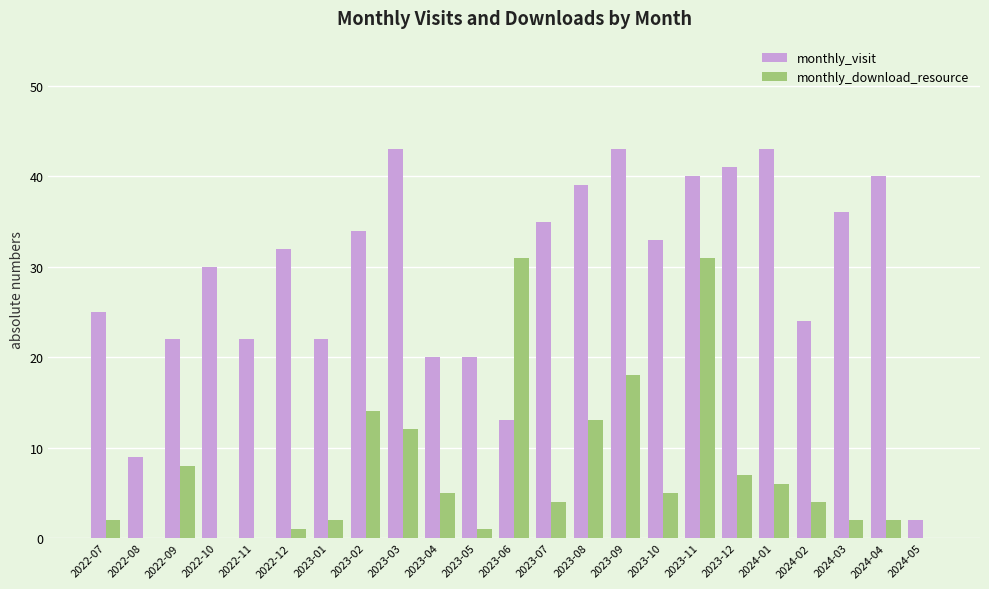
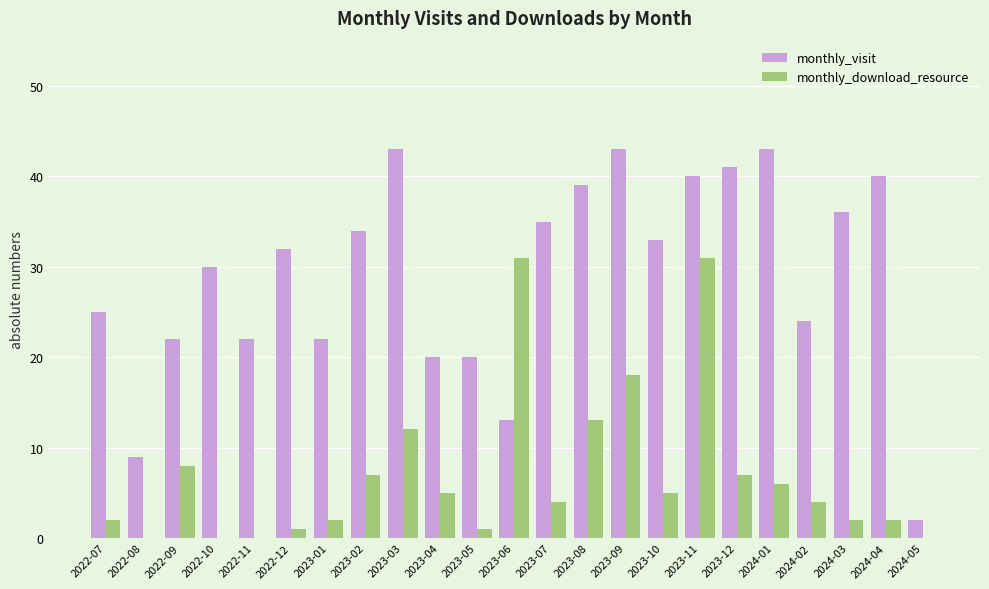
  {
    "monthly_visit": {
      "2022-07": 25,
      "2022-08": 9,
      "2022-09": 22,
      "2022-10": 30,
      "2022-11": 22,
      "2022-12": 32,
      "2023-01": 22,
      "2023-02": 34,
      "2023-03": 43,
      "2023-04": 20,
      "2023-05": 20,
      "2023-06": 13,
      "2023-07": 35,
      "2023-08": 39,
      "2023-09": 43,
      "2023-10": 33,
      "2023-11": 40,
      "2023-12": 41,
      "2024-01": 43,
      "2024-02": 24,
      "2024-03": 36,
      "2024-04": 40,
      "2024-05": 2
    },
    "monthly_download_resource": {
      "2022-07": 2,
      "2022-08": 0,
      "2022-09": 8,
      "2022-10": 0,
      "2022-11": 0,
      "2022-12": 1,
      "2023-01": 2,
-     "2023-02": 14,
+     "2023-02": 7,
      "2023-03": 12,
      "2023-04": 5,
      "2023-05": 1,
      "2023-06": 31,
      "2023-07": 4,
      "2023-08": 13,
      "2023-09": 18,
      "2023-10": 5,
      "2023-11": 31,
      "2023-12": 7,
      "2024-01": 6,
      "2024-02": 4,
      "2024-03": 2,
      "2024-04": 2,
      "2024-05": 0
    }
  }
